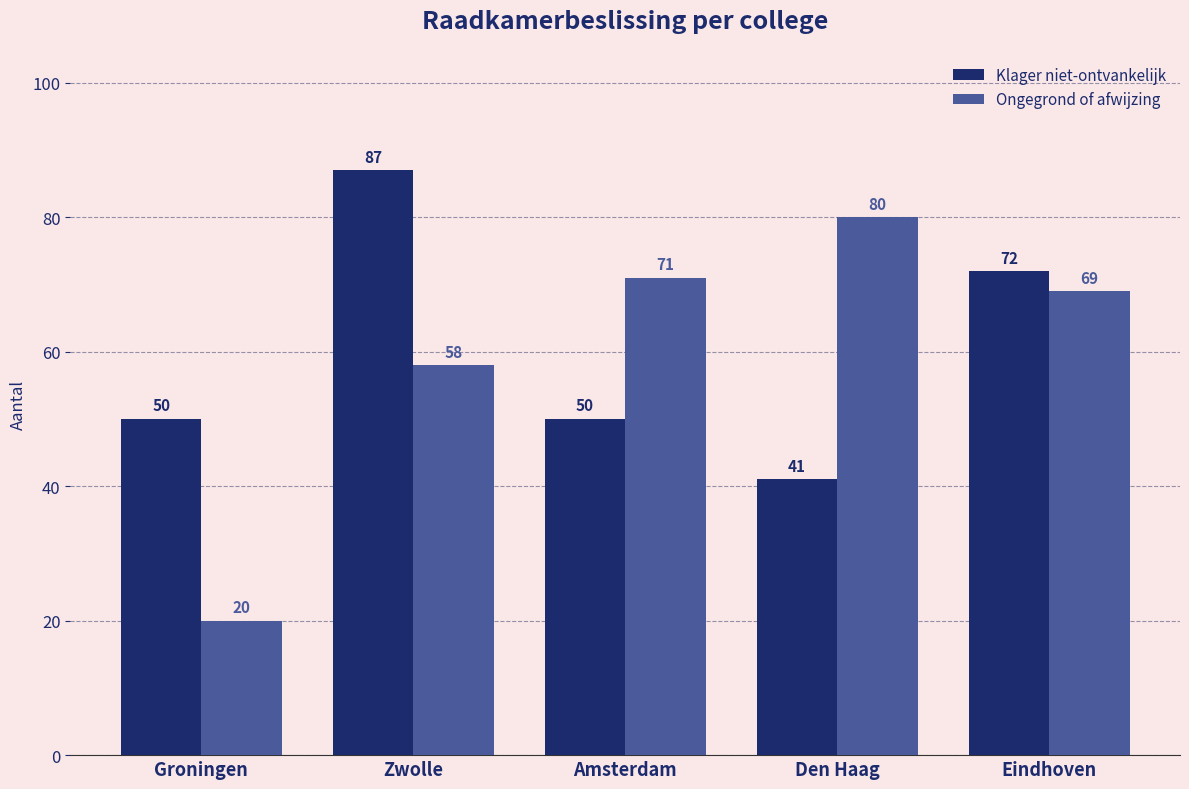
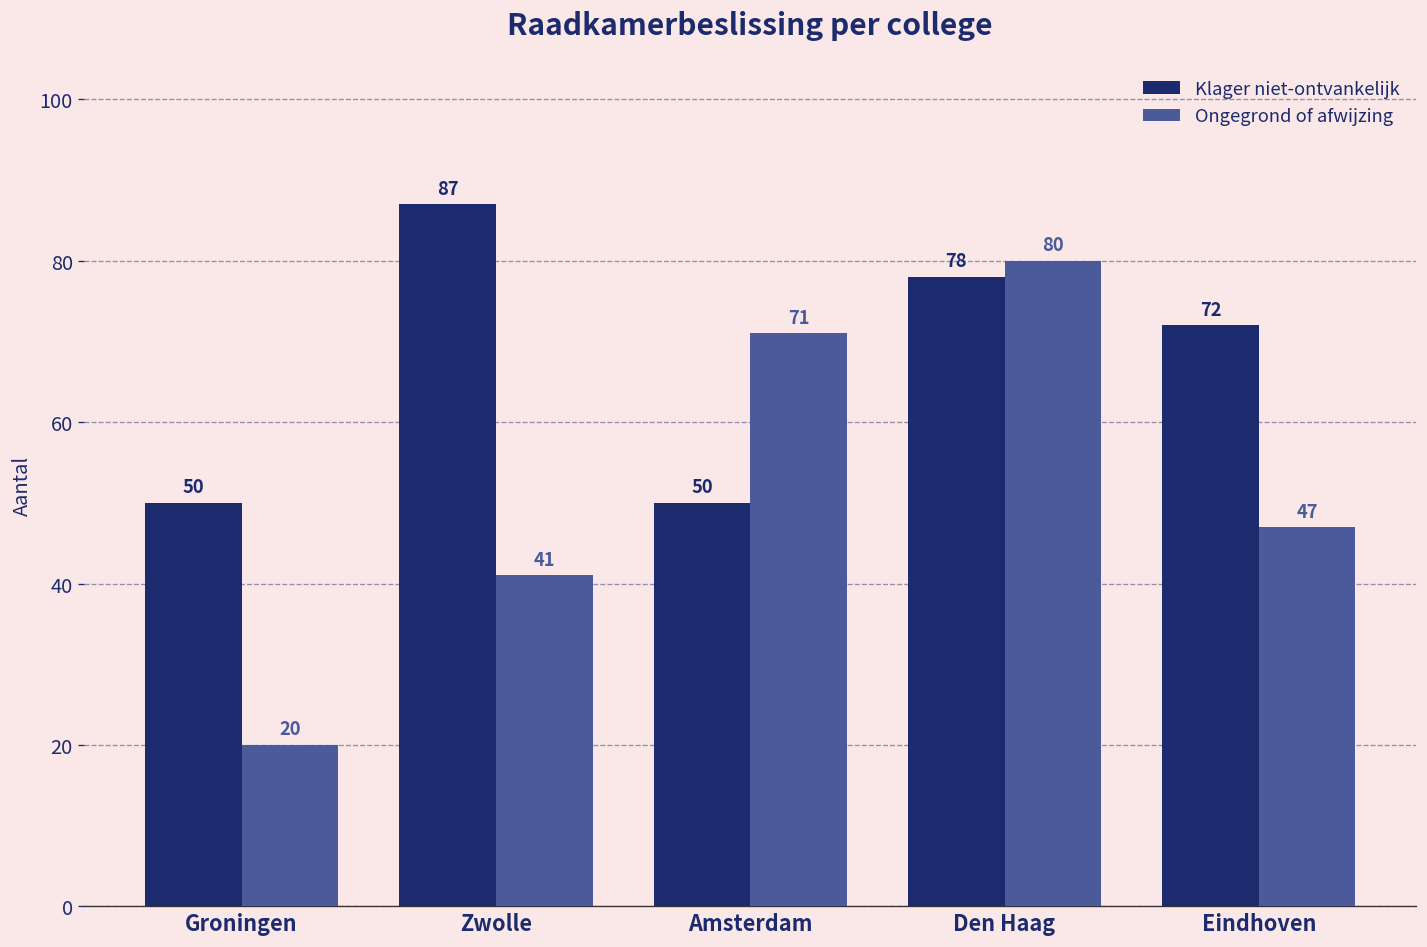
  {
    "Klager niet-ontvankelijk": {
      "Groningen": 50,
      "Zwolle": 87,
      "Amsterdam": 50,
-     "Den Haag": 41,
+     "Den Haag": 78,
      "Eindhoven": 72
    },
    "Ongegrond of afwijzing": {
      "Groningen": 20,
-     "Zwolle": 58,
+     "Zwolle": 41,
      "Amsterdam": 71,
      "Den Haag": 80,
-     "Eindhoven": 69
+     "Eindhoven": 47
    }
  }
